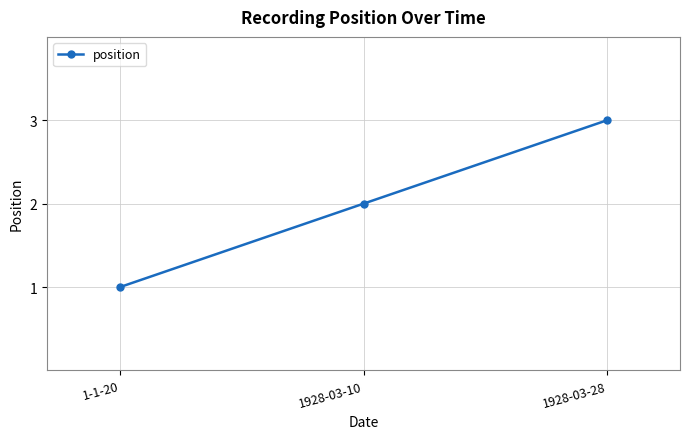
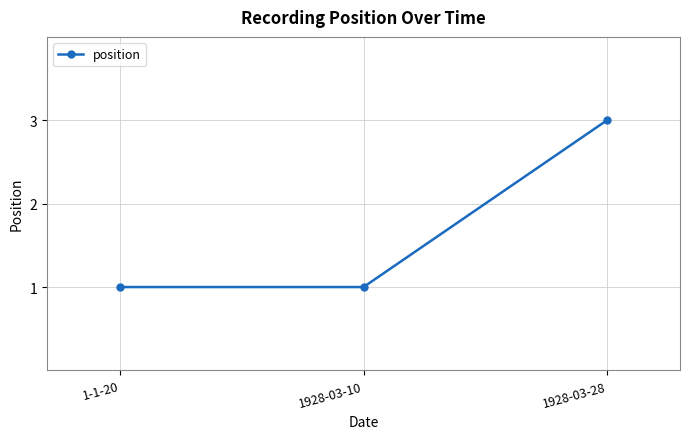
  {
    "1-1-20": 1,
-   "1928-03-10": 2,
+   "1928-03-10": 1,
    "1928-03-28": 3
  }
